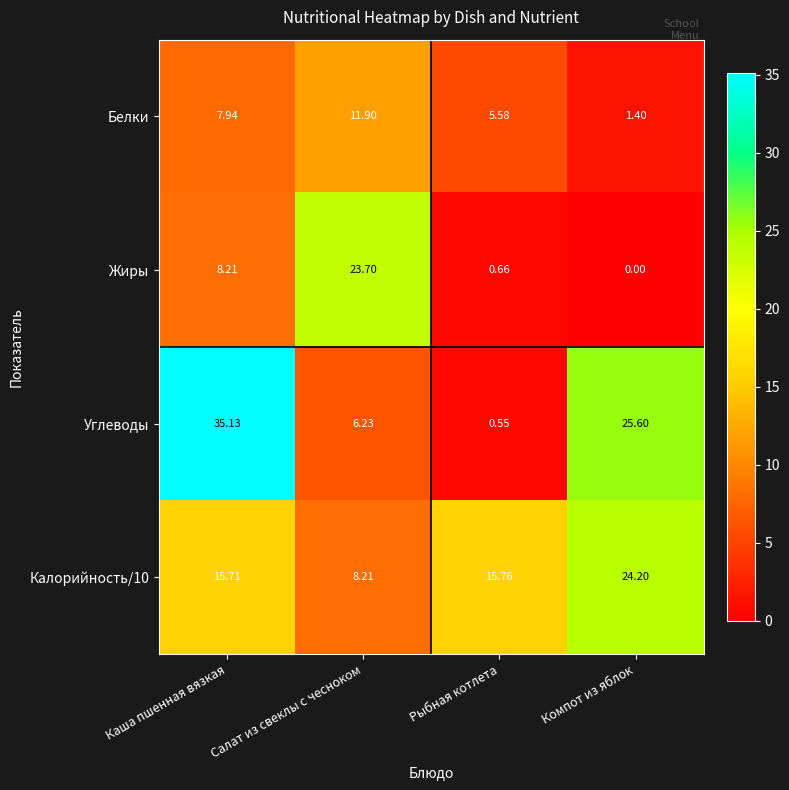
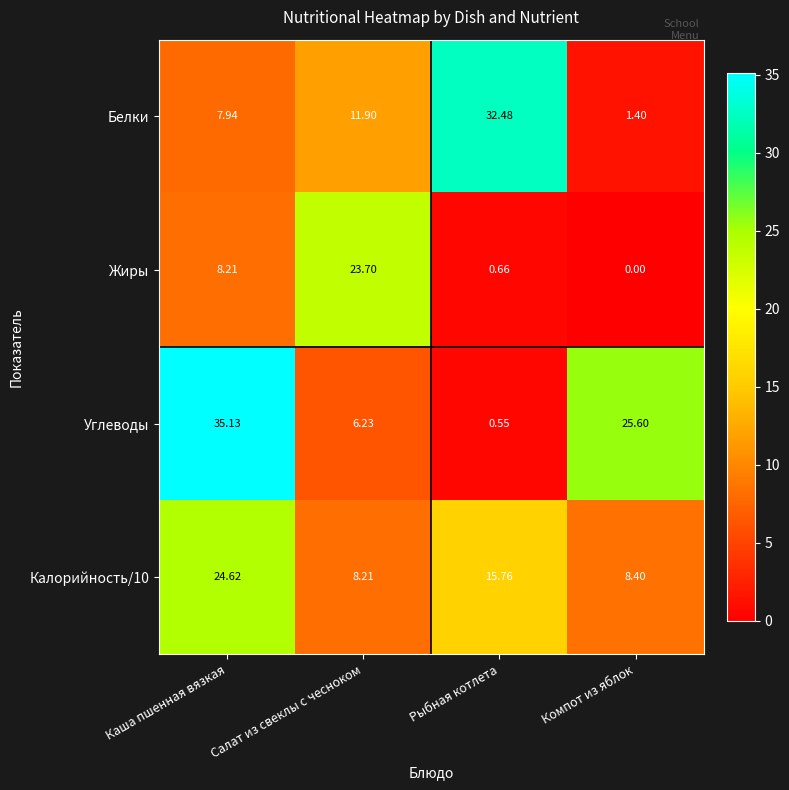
  {
    "Белки": {
      "Каша пшенная вязкая": 7.94,
      "Салат из свеклы с чесноком": 11.90,
-     "Рыбная котлета": 5.58,
+     "Рыбная котлета": 32.48,
      "Компот из яблок": 1.40
    },
    "Жиры": {
      "Каша пшенная вязкая": 8.21,
      "Салат из свеклы с чесноком": 23.70,
      "Рыбная котлета": 0.66,
      "Компот из яблок": 0.00
    },
    "Углеводы": {
      "Каша пшенная вязкая": 35.13,
      "Салат из свеклы с чесноком": 6.23,
      "Рыбная котлета": 0.55,
      "Компот из яблок": 25.60
    },
    "Калорийность/10": {
-     "Каша пшенная вязкая": 15.71,
+     "Каша пшенная вязкая": 24.62,
      "Салат из свеклы с чесноком": 8.21,
      "Рыбная котлета": 15.76,
-     "Компот из яблок": 24.20
+     "Компот из яблок": 8.40
    }
  }
